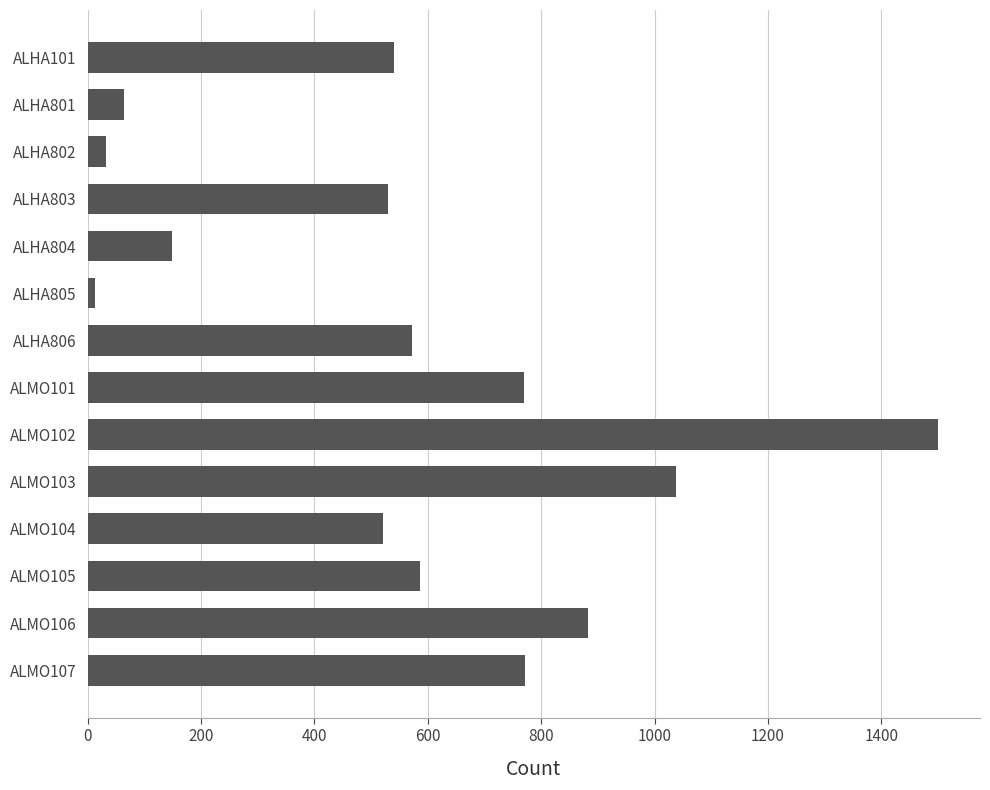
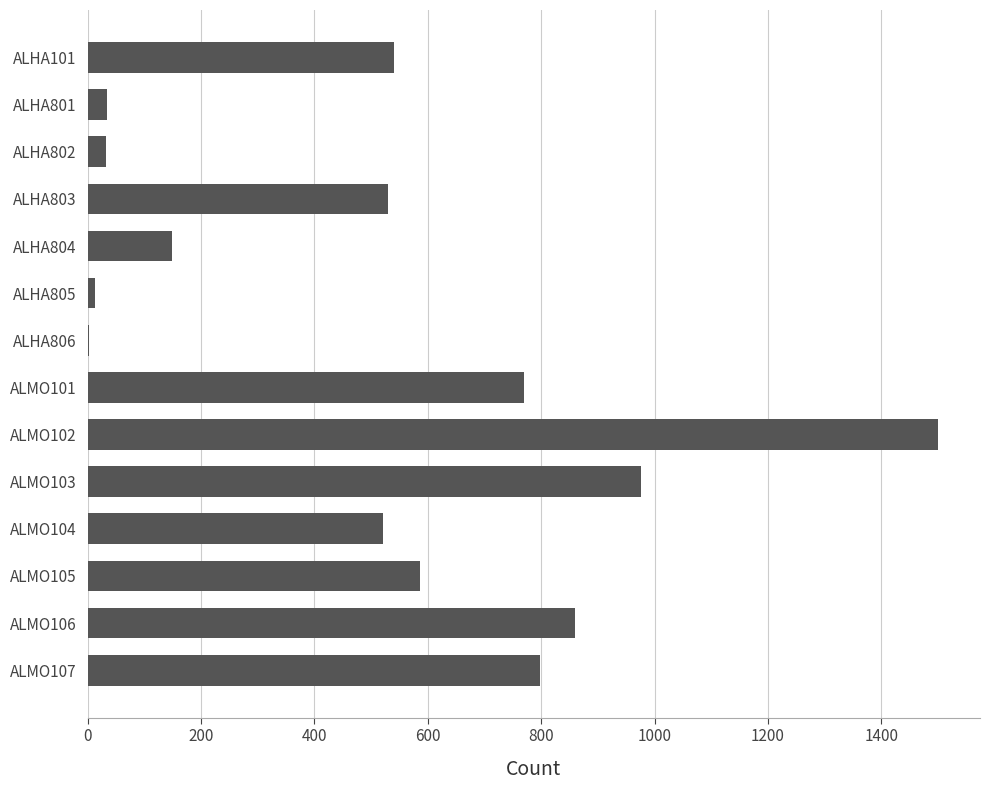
  {
    "ALHA101": 540,
-   "ALHA801": 60,
+   "ALHA801": 30,
    "ALHA802": 30,
    "ALHA803": 530,
    "ALHA804": 150,
    "ALHA805": 10,
-   "ALHA806": 570,
+   "ALHA806": 0,
    "ALMO101": 770,
    "ALMO102": 1500,
-   "ALMO103": 1040,
+   "ALMO103": 980,
    "ALMO104": 520,
    "ALMO105": 590,
-   "ALMO106": 880,
-   "ALMO107": 770
+   "ALMO106": 860,
+   "ALMO107": 800
  }
